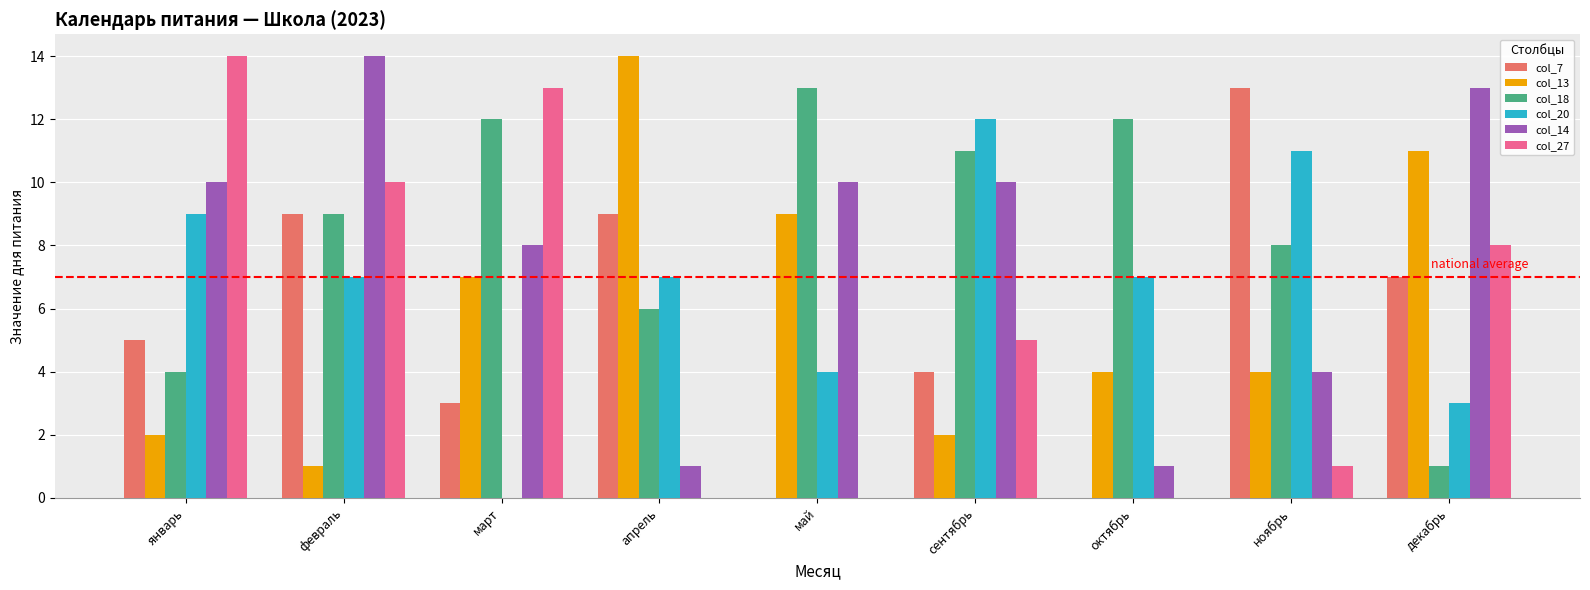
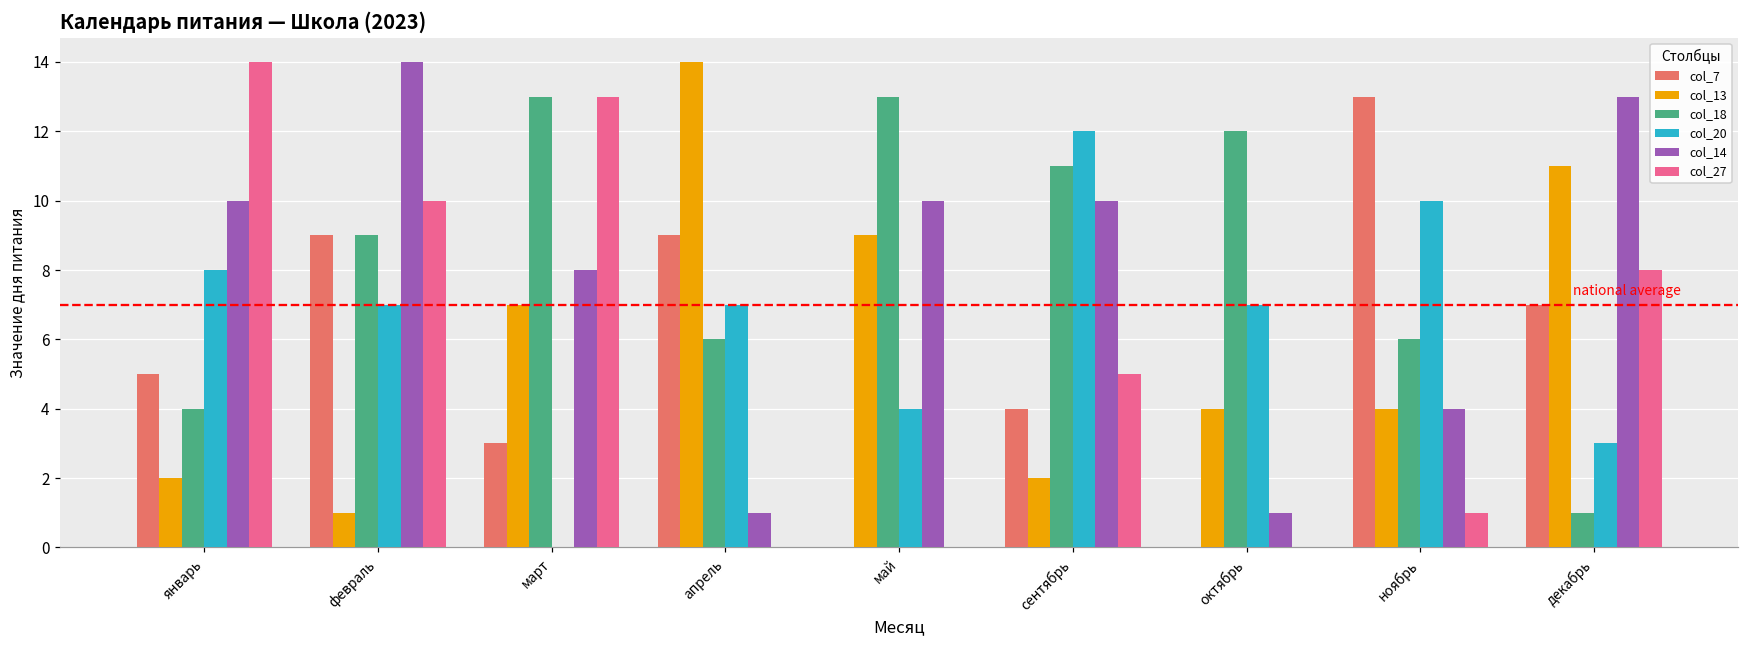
  {
    "col_13": {
      "январь": 2,
      "февраль": 1,
      "март": 7,
      "апрель": 14,
      "май": 9,
      "сентябрь": 2,
      "октябрь": 4,
      "ноябрь": 4,
      "декабрь": 11
    },
    "col_18": {
      "январь": 4,
      "февраль": 9,
-     "март": 12,
+     "март": 13,
      "апрель": 6,
      "май": 13,
      "сентябрь": 11,
      "октябрь": 12,
-     "ноябрь": 8,
+     "ноябрь": 6,
      "декабрь": 1
    },
    "col_20": {
-     "январь": 9,
+     "январь": 8,
      "февраль": 7,
      "март": 0,
      "апрель": 7,
      "май": 4,
      "сентябрь": 12,
      "октябрь": 7,
-     "ноябрь": 11,
+     "ноябрь": 10,
      "декабрь": 3
    },
    "col_14": {
      "январь": 10,
      "февраль": 14,
      "март": 8,
      "апрель": 1,
      "май": 10,
      "сентябрь": 10,
      "октябрь": 1,
      "ноябрь": 4,
      "декабрь": 13
    }
  }
